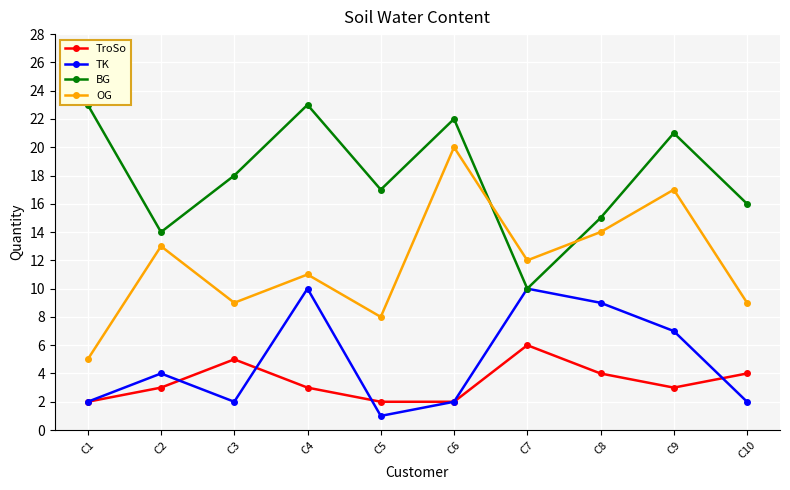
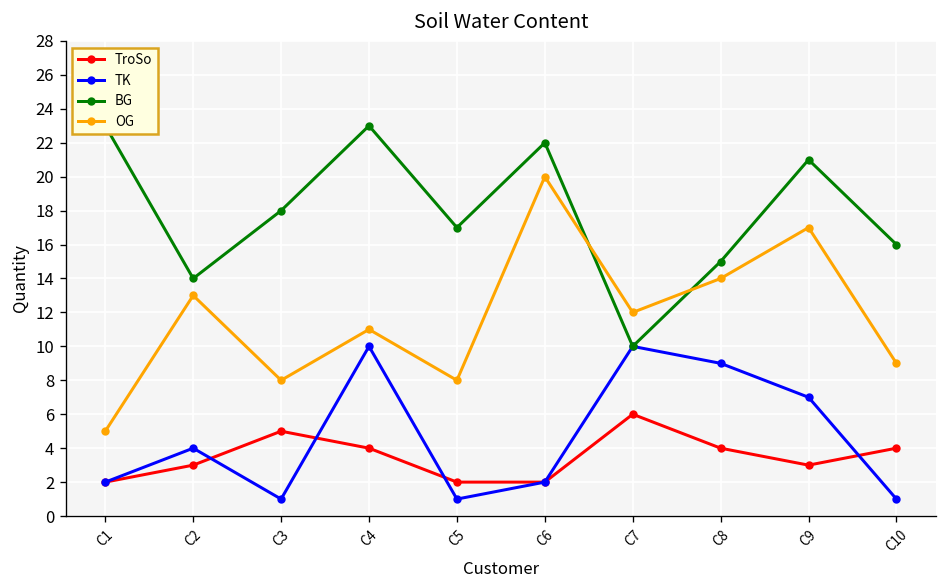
  {
    "TroSo": {
      "C2": 3,
      "C3": 5,
-     "C4": 3,
+     "C4": 4,
      "C5": 2,
      "C7": 6,
      "C8": 4,
      "C9": 3,
      "C10": 4
    },
    "TK": {
      "C2": 4,
-     "C3": 2,
+     "C3": 1,
      "C4": 10,
      "C5": 1,
      "C8": 9,
      "C9": 7,
-     "C10": 2
+     "C10": 1
    },
    "BG": {
      "C2": 14,
      "C3": 18,
      "C4": 23,
      "C5": 17,
      "C6": 22,
      "C8": 15,
      "C9": 21,
      "C10": 16
    },
    "OG": {
      "C1": 5,
      "C2": 13,
-     "C3": 9,
+     "C3": 8,
      "C4": 11,
      "C5": 8,
      "C6": 20,
      "C7": 12,
      "C8": 14,
      "C9": 17,
      "C10": 9
    }
  }
